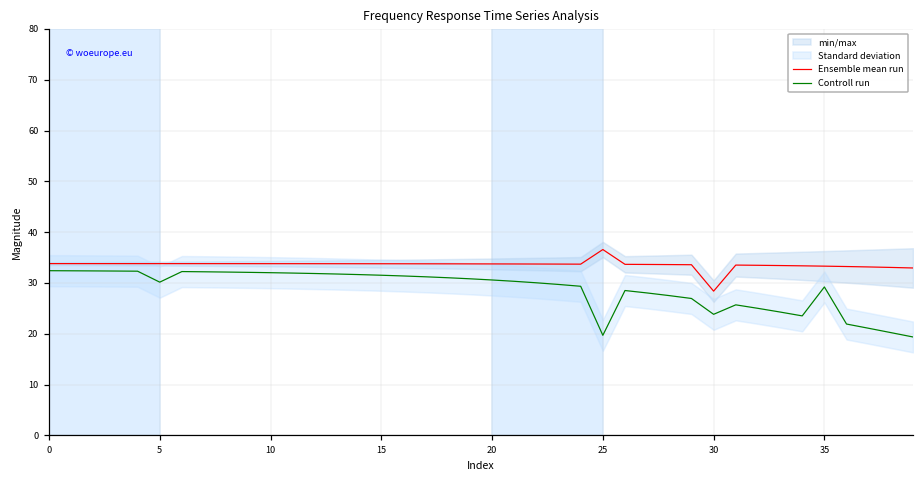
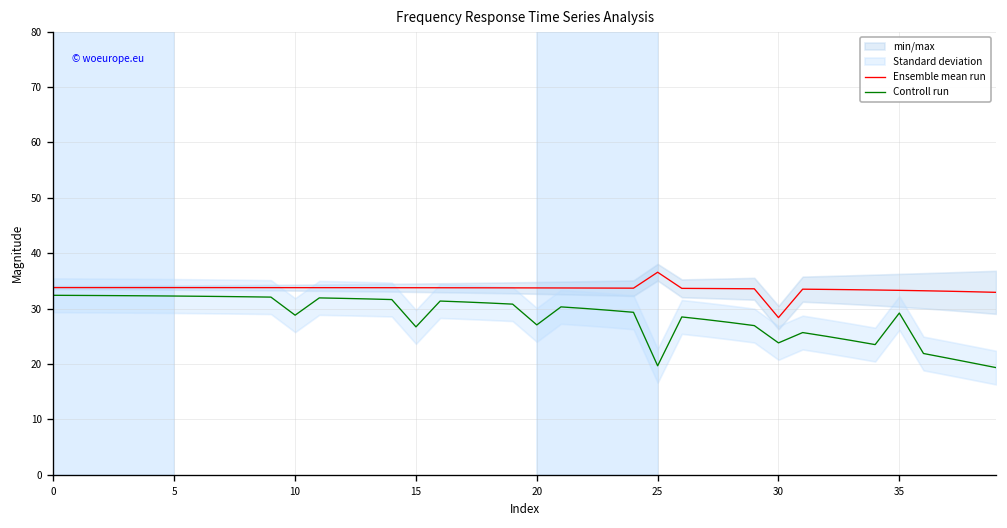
  {
    "Ensemble mean run": {
      "15": 34,
      "25": 37,
      "30": 28,
      "35": 33
    },
    "Controll run": {
      "0": 32,
-     "5": 30,
-     "10": 32,
-     "15": 32,
-     "20": 31,
+     "5": 32,
+     "10": 29,
+     "15": 27,
+     "20": 27,
      "25": 20,
      "30": 24,
      "35": 29
    }
  }
